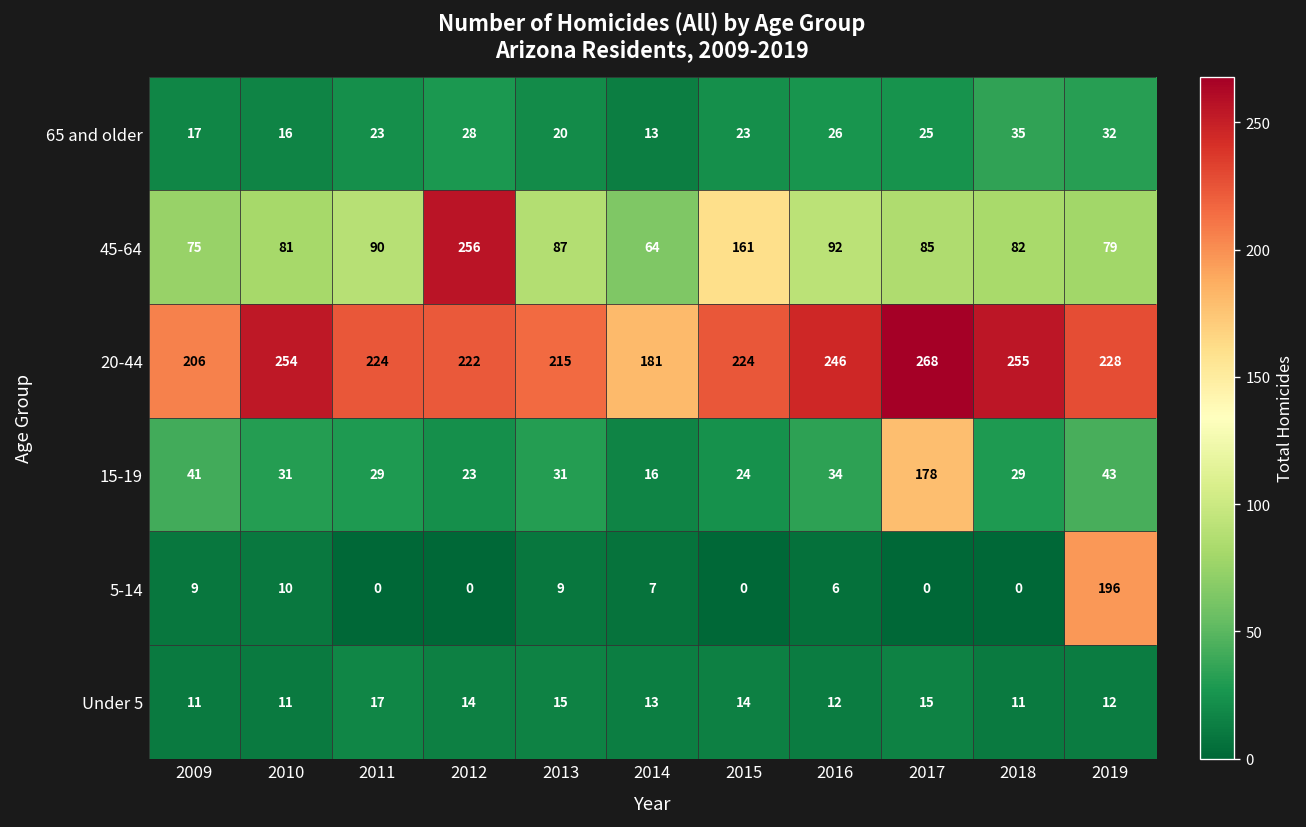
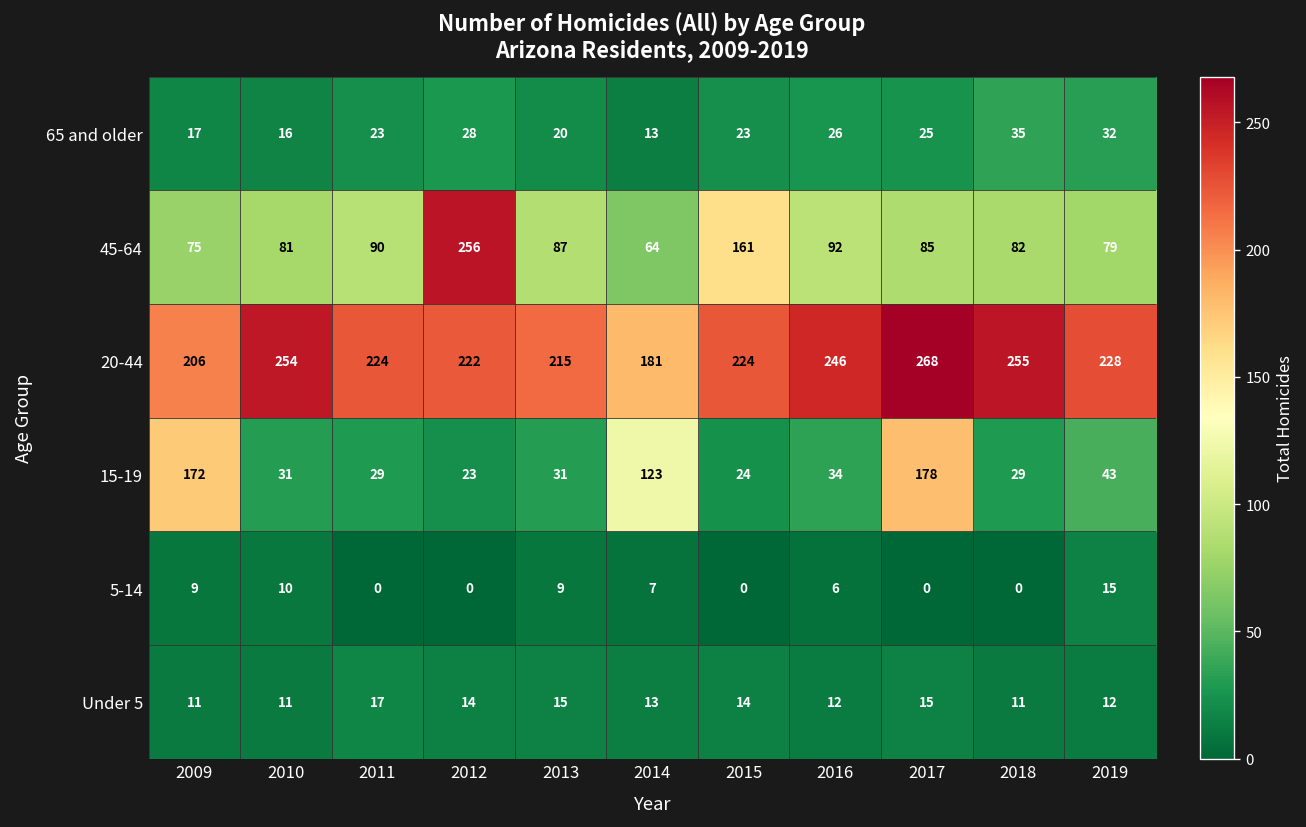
  {
    "65 and older": {
      "2009": 17,
      "2010": 16,
      "2011": 23,
      "2012": 28,
      "2013": 20,
      "2014": 13,
      "2015": 23,
      "2016": 26,
      "2017": 25,
      "2018": 35,
      "2019": 32
    },
    "45-64": {
      "2009": 75,
      "2010": 81,
      "2011": 90,
      "2012": 256,
      "2013": 87,
      "2014": 64,
      "2015": 161,
      "2016": 92,
      "2017": 85,
      "2018": 82,
      "2019": 79
    },
    "20-44": {
      "2009": 206,
      "2010": 254,
      "2011": 224,
      "2012": 222,
      "2013": 215,
      "2014": 181,
      "2015": 224,
      "2016": 246,
      "2017": 268,
      "2018": 255,
      "2019": 228
    },
    "15-19": {
-     "2009": 41,
+     "2009": 172,
      "2010": 31,
      "2011": 29,
      "2012": 23,
      "2013": 31,
-     "2014": 16,
+     "2014": 123,
      "2015": 24,
      "2016": 34,
      "2017": 178,
      "2018": 29,
      "2019": 43
    },
    "5-14": {
      "2009": 9,
      "2010": 10,
      "2011": 0,
      "2012": 0,
      "2013": 9,
      "2014": 7,
      "2015": 0,
      "2016": 6,
      "2017": 0,
      "2018": 0,
-     "2019": 196
+     "2019": 15
    },
    "Under 5": {
      "2009": 11,
      "2010": 11,
      "2011": 17,
      "2012": 14,
      "2013": 15,
      "2014": 13,
      "2015": 14,
      "2016": 12,
      "2017": 15,
      "2018": 11,
      "2019": 12
    }
  }
